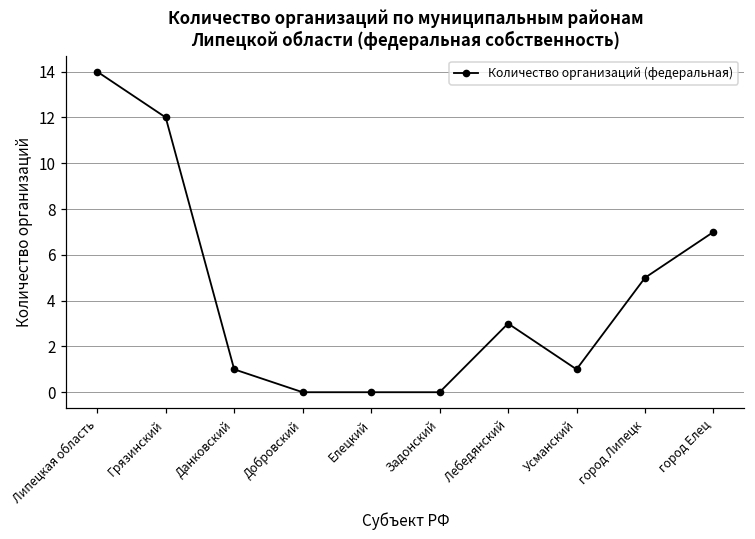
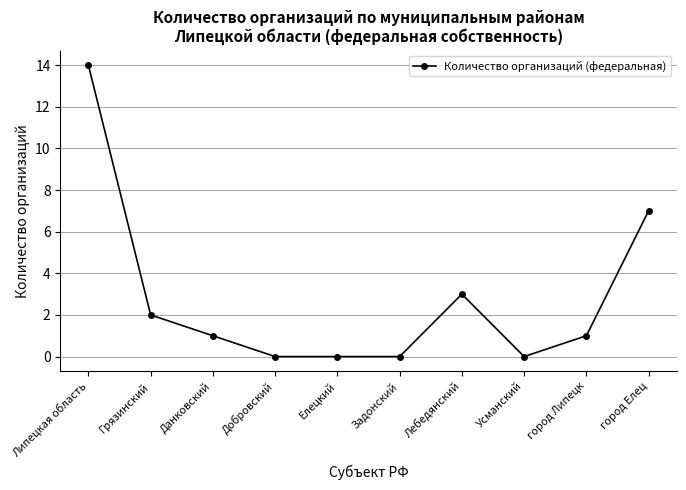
  {
    "Липецкая область": 14,
-   "Грязинский": 12,
+   "Грязинский": 2,
    "Данковский": 1,
    "Добровский": 0,
    "Елецкий": 0,
    "Задонский": 0,
    "Лебедянский": 3,
-   "Усманский": 1,
-   "город Липецк": 5,
+   "Усманский": 0,
+   "город Липецк": 1,
    "город Елец": 7
  }
